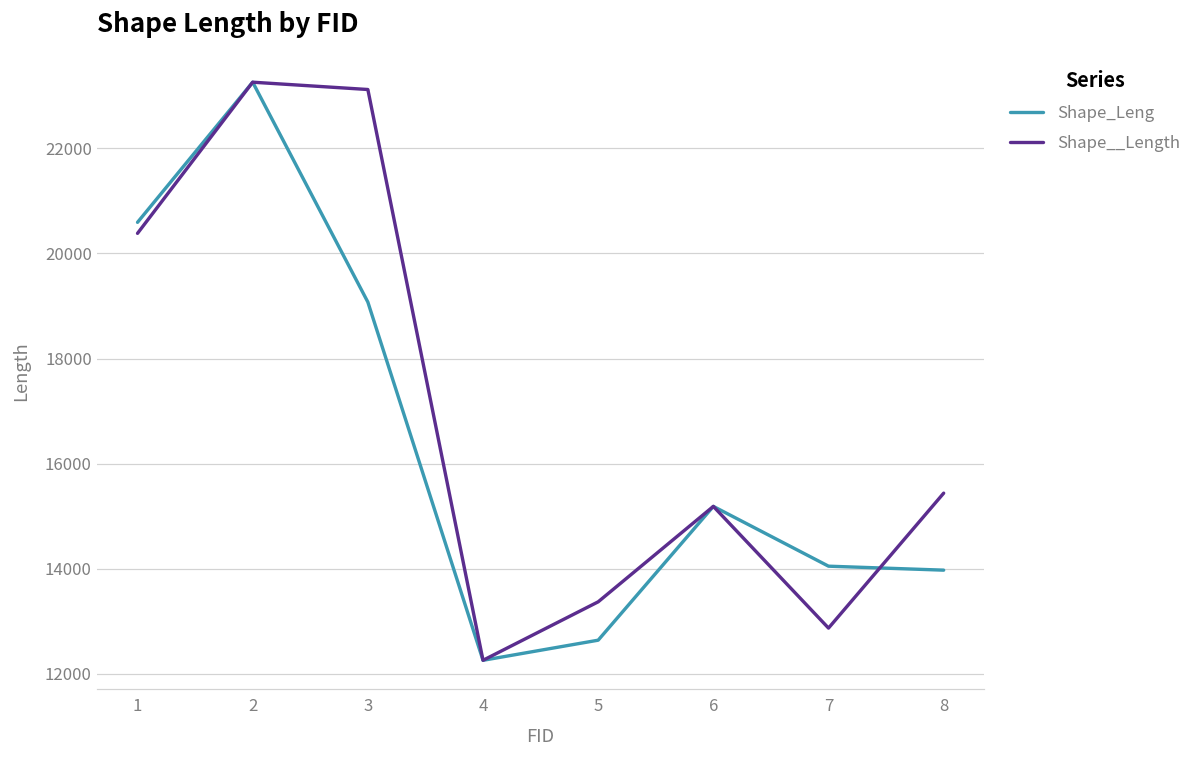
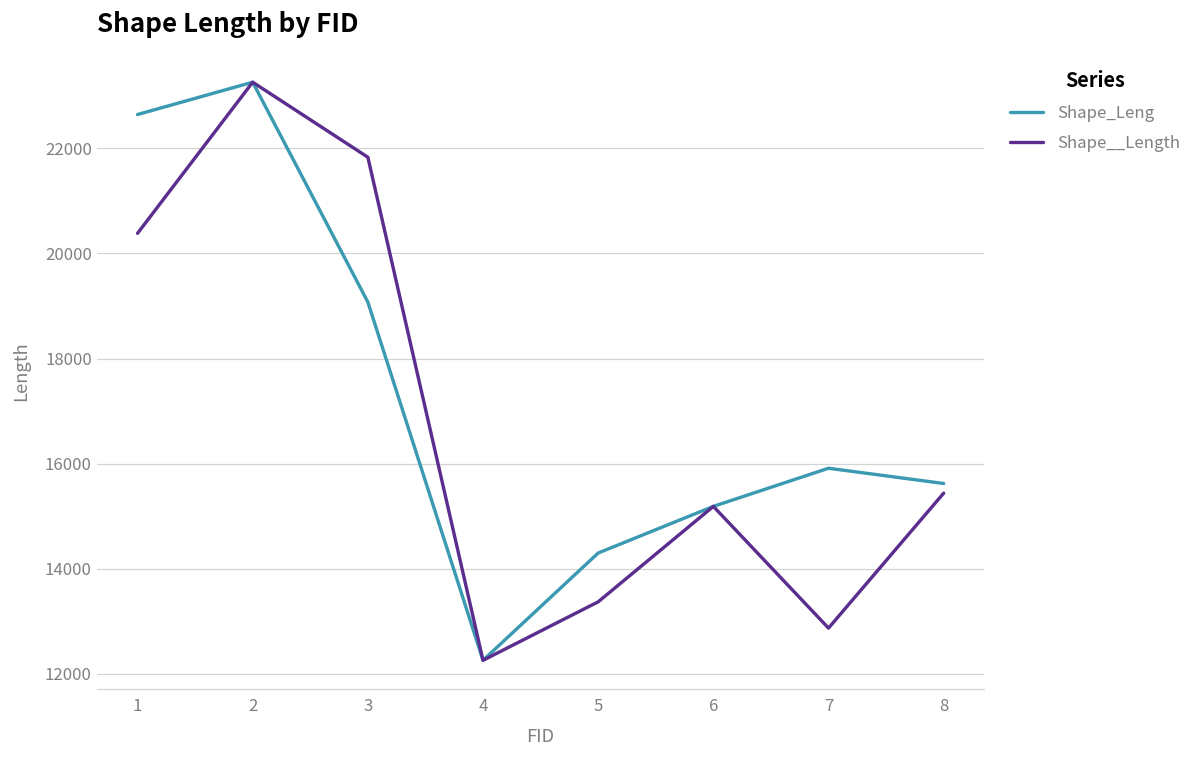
  {
    "Shape_Leng": {
-     "1": 20600,
+     "1": 22600,
      "3": 19100,
-     "5": 12600,
-     "7": 14100,
-     "8": 14000
+     "5": 14300,
+     "7": 15900,
+     "8": 15600
    },
    "Shape__Length": {
      "1": 20400,
-     "3": 23100,
+     "3": 21800,
      "5": 13400,
      "7": 12900,
      "8": 15400
    }
  }
